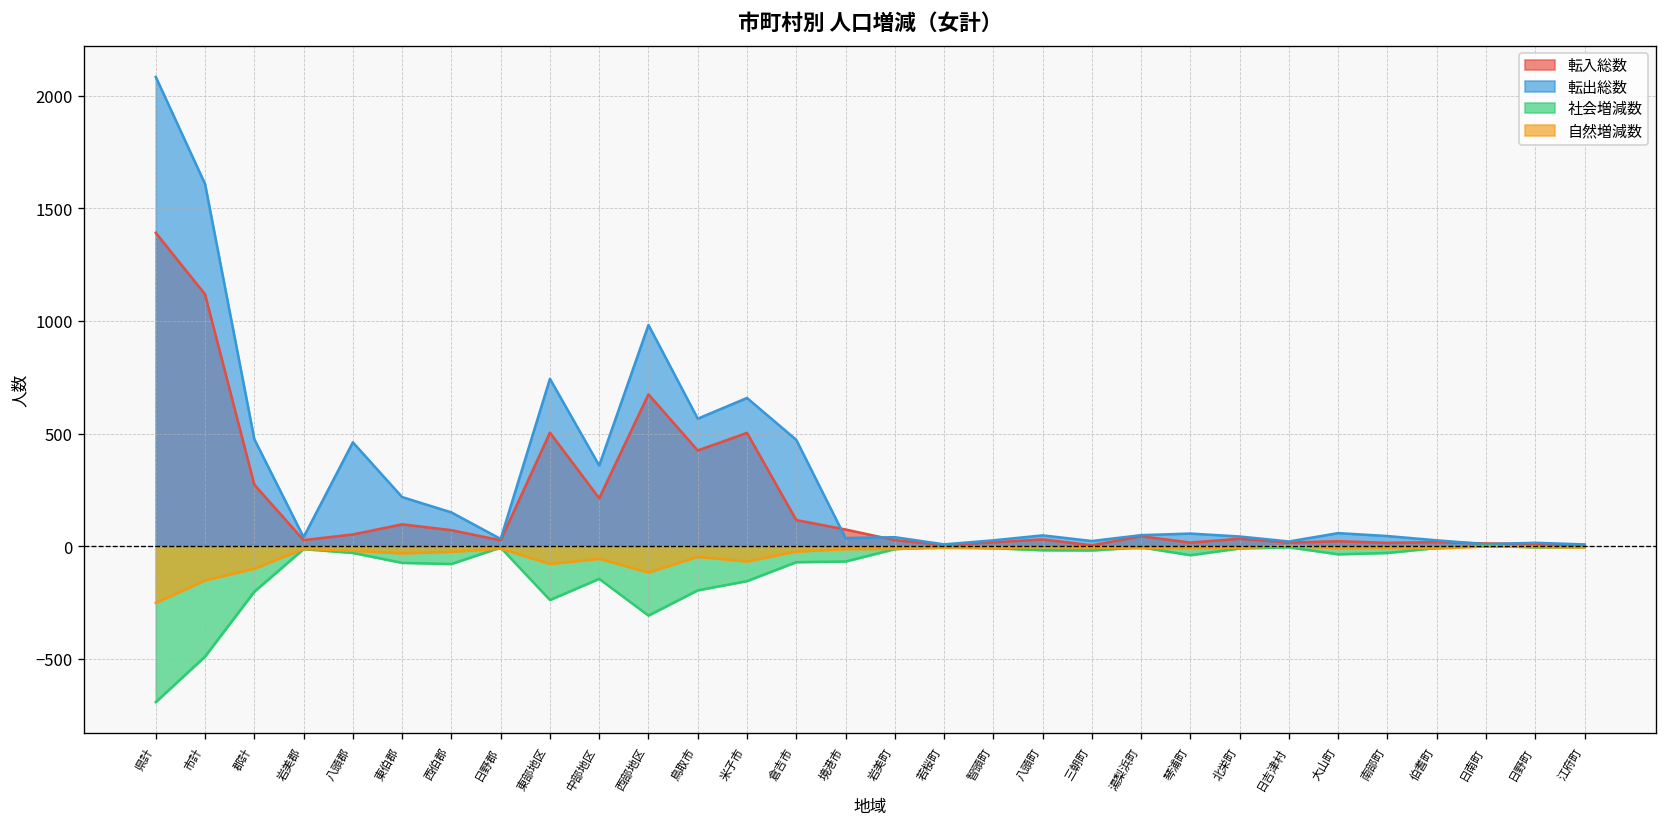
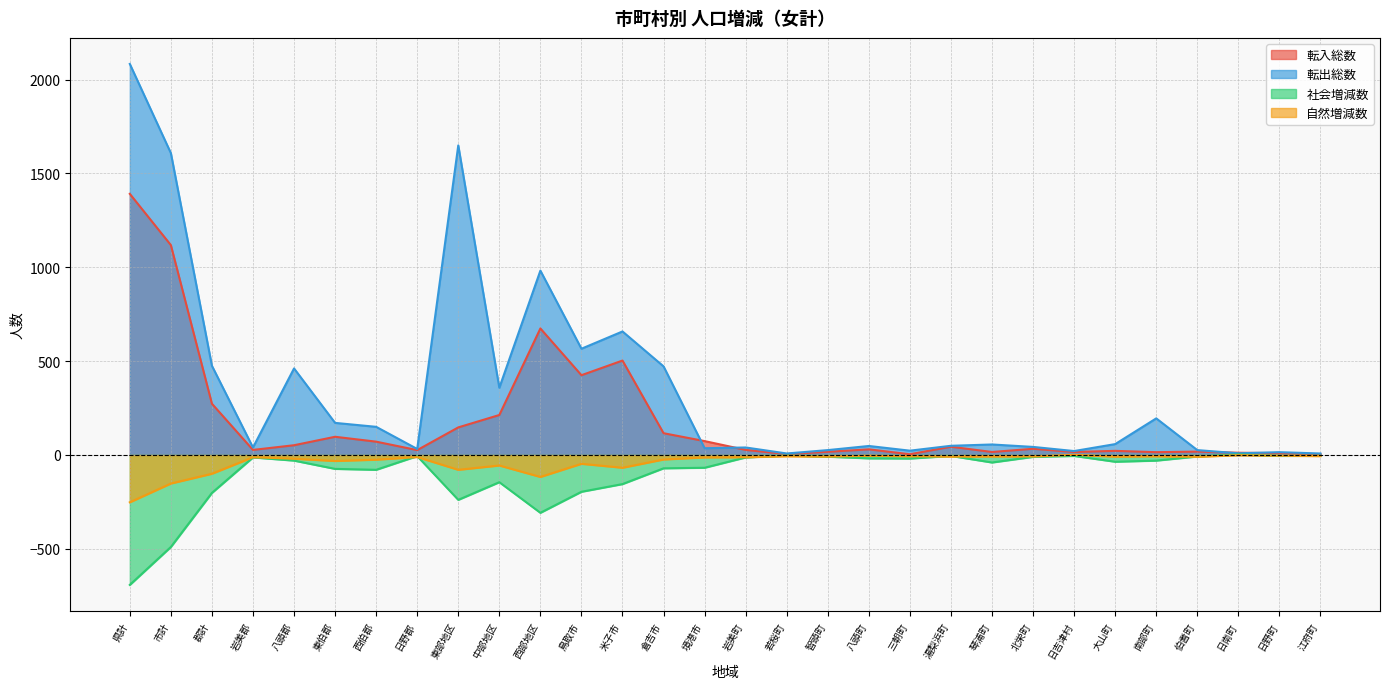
  {
    "転入総数": {
      "県計": 1390,
      "市計": 1120,
      "郡計": 270,
      "八頭郡": 50,
      "東伯郡": 100,
      "西伯郡": 70,
-     "東部地区": 500,
+     "東部地区": 150,
      "中部地区": 210,
      "西部地区": 670,
      "鳥取市": 430,
      "米子市": 500,
      "倉吉市": 120,
      "境港市": 70,
      "八頭町": 30,
      "琴浦町": 20,
      "大山町": 20,
      "南部町": 20
    },
    "転出総数": {
      "県計": 2080,
      "市計": 1610,
      "郡計": 480,
      "八頭郡": 460,
-     "東伯郡": 220,
+     "東伯郡": 170,
      "西伯郡": 150,
-     "東部地区": 740,
+     "東部地区": 1650,
      "中部地区": 360,
      "西部地区": 980,
      "鳥取市": 570,
      "米子市": 660,
      "倉吉市": 470,
      "境港市": 40,
      "八頭町": 50,
      "三朝町": 20,
      "琴浦町": 60,
      "大山町": 60,
-     "南部町": 50
+     "南部町": 200
    }
  }
